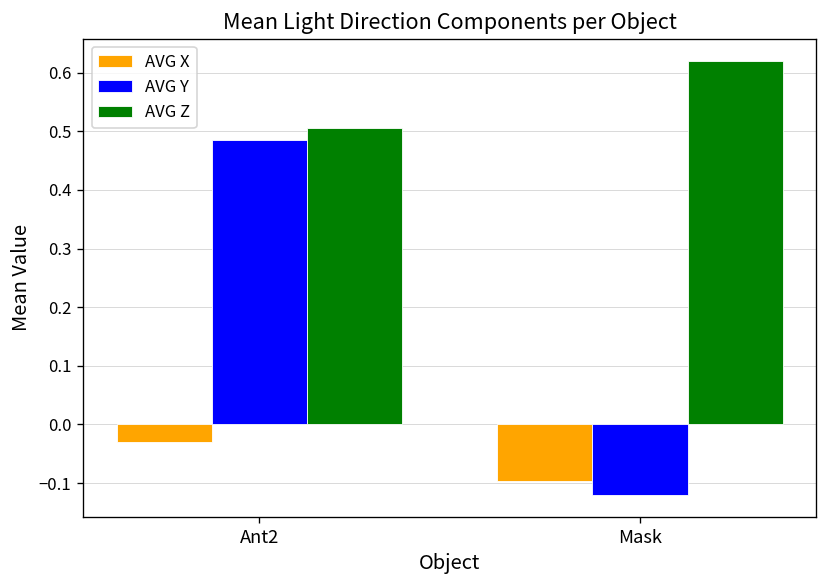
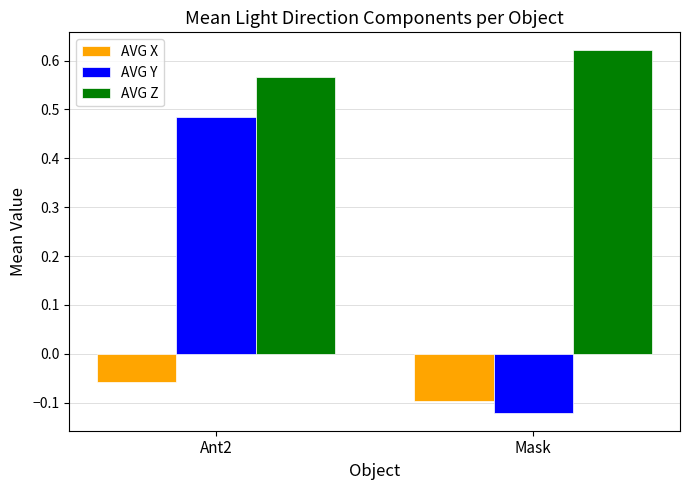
  {
    "AVG X": {
-     "Ant2": -0.03,
+     "Ant2": -0.06,
      "Mask": -0.10
    },
    "AVG Y": {
      "Ant2": 0.48,
      "Mask": -0.12
    },
    "AVG Z": {
-     "Ant2": 0.51,
+     "Ant2": 0.57,
      "Mask": 0.62
    }
  }
